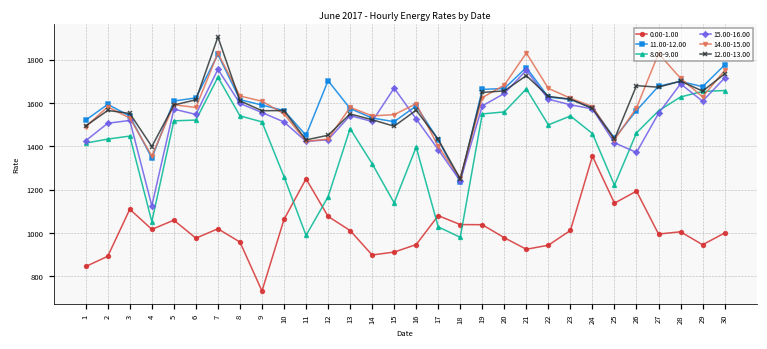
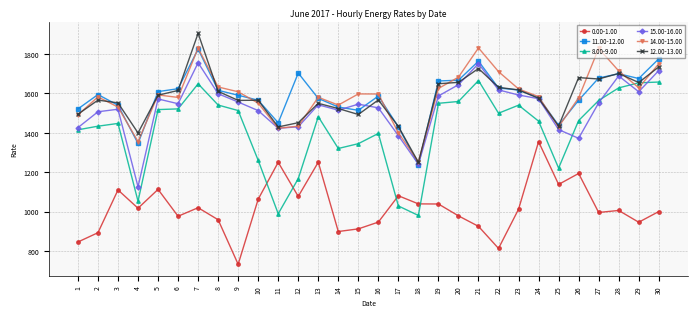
  {
    "0.00-1.00": {
      "1": 850,
      "2": 890,
      "3": 1110,
      "4": 1020,
-     "5": 1060,
+     "5": 1110,
      "6": 980,
      "7": 1020,
      "8": 960,
      "9": 730,
      "10": 1060,
      "11": 1250,
      "12": 1080,
-     "13": 1010,
+     "13": 1250,
      "14": 900,
      "15": 910,
      "16": 950,
      "17": 1080,
      "18": 1040,
      "19": 1040,
      "20": 980,
      "21": 930,
-     "22": 940,
+     "22": 810,
      "23": 1010,
      "24": 1360,
      "25": 1140,
      "26": 1190,
      "27": 1000,
      "28": 1010,
      "29": 950,
      "30": 1000
    },
    "11.00-12.00": {
      "1": 1520,
      "5": 1610,
      "9": 1590,
      "11": 1450,
      "12": 1700,
      "15": 1510,
      "19": 1660,
      "21": 1760,
      "29": 1680,
      "30": 1780
    },
    "8.00-9.00": {
      "2": 1430,
      "3": 1450,
      "4": 1050,
      "5": 1520,
      "6": 1520,
-     "7": 1720,
+     "7": 1650,
      "8": 1540,
      "9": 1510,
      "10": 1260,
      "11": 990,
      "12": 1170,
      "13": 1480,
      "14": 1320,
-     "15": 1140,
+     "15": 1340,
      "16": 1400,
      "17": 1030,
      "18": 980,
      "19": 1550,
      "20": 1560,
      "21": 1670,
      "22": 1500,
      "23": 1540,
      "24": 1460,
      "25": 1220,
      "26": 1460,
      "28": 1630,
      "30": 1660
    },
    "15.00-16.00": {
      "2": 1510,
      "4": 1130,
      "5": 1570,
      "6": 1550,
      "7": 1760,
      "10": 1510,
-     "15": 1670,
+     "15": 1550,
      "16": 1530,
      "17": 1390,
      "19": 1590,
      "21": 1750,
      "23": 1590,
      "25": 1420,
      "26": 1370,
      "29": 1610,
      "30": 1720
    },
    "14.00-15.00": {
      "6": 1580,
      "8": 1630,
      "9": 1610,
      "10": 1550,
-     "15": 1550,
+     "15": 1600,
      "17": 1400,
      "19": 1620,
      "20": 1680,
      "21": 1830,
-     "22": 1670,
+     "22": 1710,
      "29": 1630,
      "30": 1750
    },
    "12.00-13.00": {
      "2": 1570,
      "4": 1400,
      "7": 1900,
      "12": 1450,
      "15": 1490,
      "16": 1570,
      "19": 1650,
      "21": 1730,
      "26": 1680,
      "30": 1730
    }
  }
